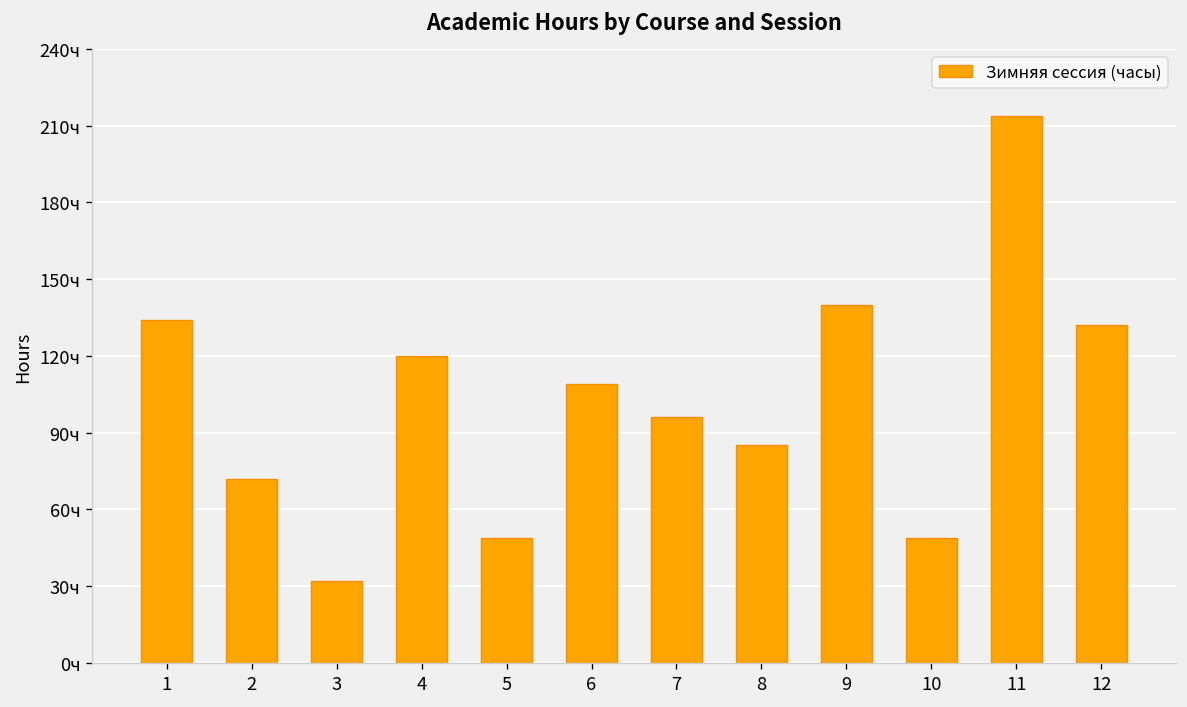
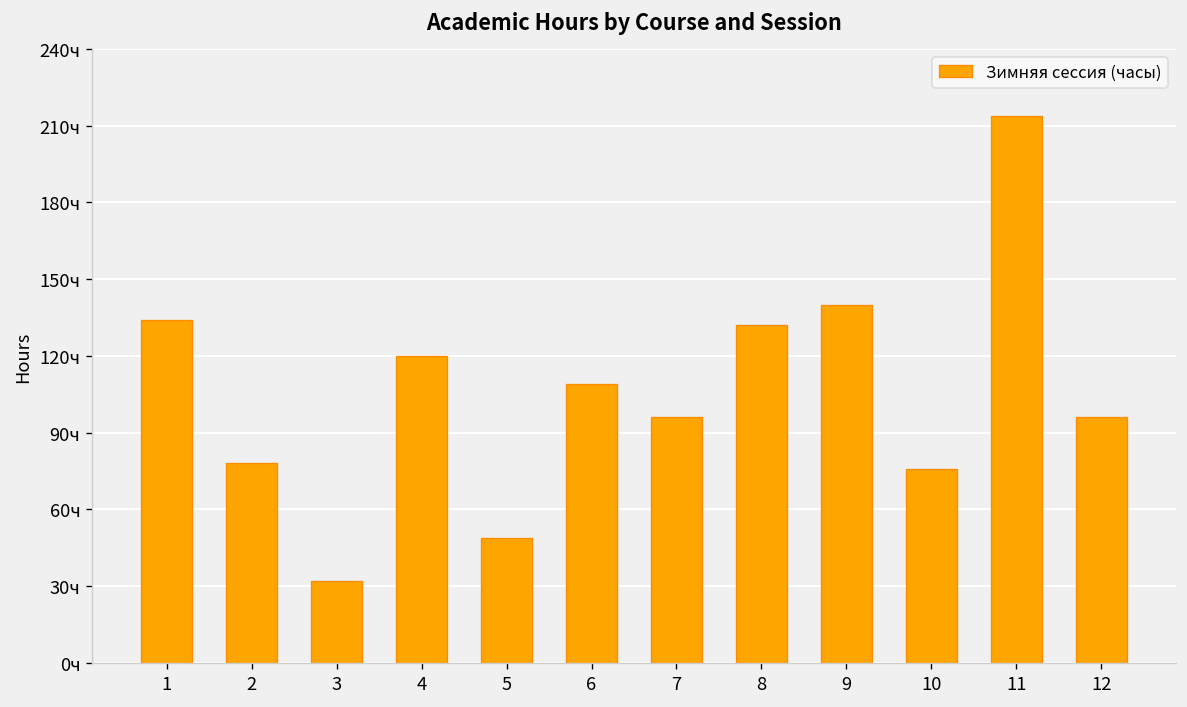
  {
    "1": "134ч",
-   "2": "72ч",
+   "2": "78ч",
    "3": "32ч",
    "4": "120ч",
    "5": "49ч",
    "6": "109ч",
    "7": "96ч",
-   "8": "85ч",
+   "8": "132ч",
    "9": "140ч",
-   "10": "49ч",
+   "10": "76ч",
    "11": "214ч",
-   "12": "132ч"
+   "12": "96ч"
  }
